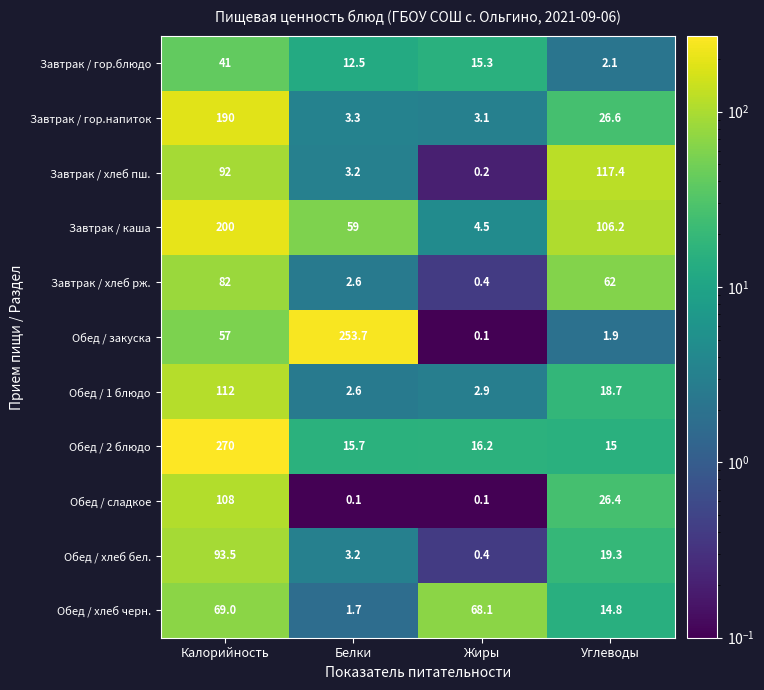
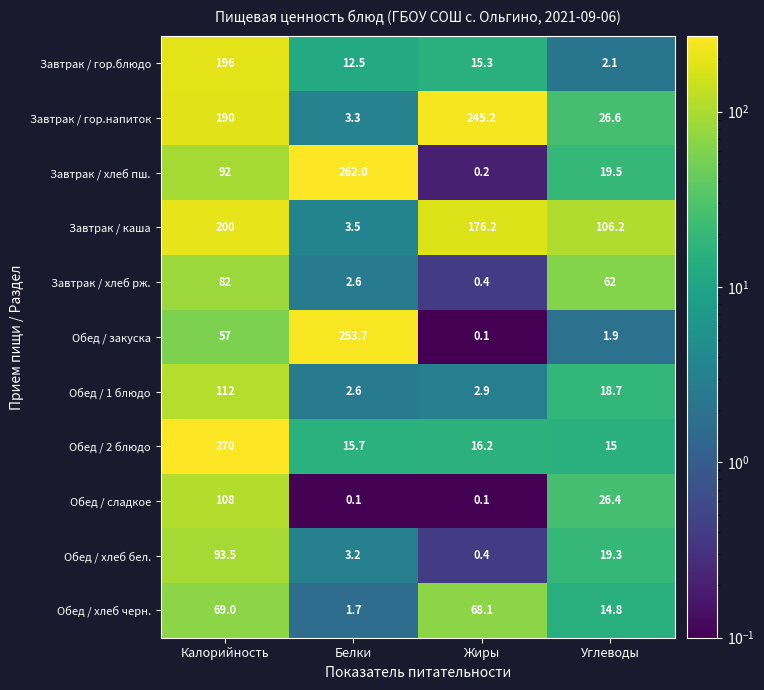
  {
    "Завтрак / гор.блюдо": {
-     "Калорийность": 41,
+     "Калорийность": 196,
      "Белки": 12.5,
      "Жиры": 15.3,
      "Углеводы": 2.1
    },
    "Завтрак / гор.напиток": {
      "Калорийность": 190,
      "Белки": 3.3,
-     "Жиры": 3.1,
+     "Жиры": 245.2,
      "Углеводы": 26.6
    },
    "Завтрак / хлеб пш.": {
      "Калорийность": 92,
-     "Белки": 3.2,
+     "Белки": 262.0,
      "Жиры": 0.2,
-     "Углеводы": 117.4
+     "Углеводы": 19.5
    },
    "Завтрак / каша": {
      "Калорийность": 200,
-     "Белки": 59,
-     "Жиры": 4.5,
+     "Белки": 3.5,
+     "Жиры": 176.2,
      "Углеводы": 106.2
    },
    "Завтрак / хлеб рж.": {
      "Калорийность": 82,
      "Белки": 2.6,
      "Жиры": 0.4,
      "Углеводы": 62
    },
    "Обед / закуска": {
      "Калорийность": 57,
      "Белки": 253.7,
      "Жиры": 0.1,
      "Углеводы": 1.9
    },
    "Обед / 1 блюдо": {
      "Калорийность": 112,
      "Белки": 2.6,
      "Жиры": 2.9,
      "Углеводы": 18.7
    },
    "Обед / 2 блюдо": {
      "Калорийность": 270,
      "Белки": 15.7,
      "Жиры": 16.2,
      "Углеводы": 15
    },
    "Обед / сладкое": {
      "Калорийность": 108,
      "Белки": 0.1,
      "Жиры": 0.1,
      "Углеводы": 26.4
    },
    "Обед / хлеб бел.": {
      "Калорийность": 93.5,
      "Белки": 3.2,
      "Жиры": 0.4,
      "Углеводы": 19.3
    },
    "Обед / хлеб черн.": {
      "Калорийность": 69.0,
      "Белки": 1.7,
      "Жиры": 68.1,
      "Углеводы": 14.8
    }
  }
